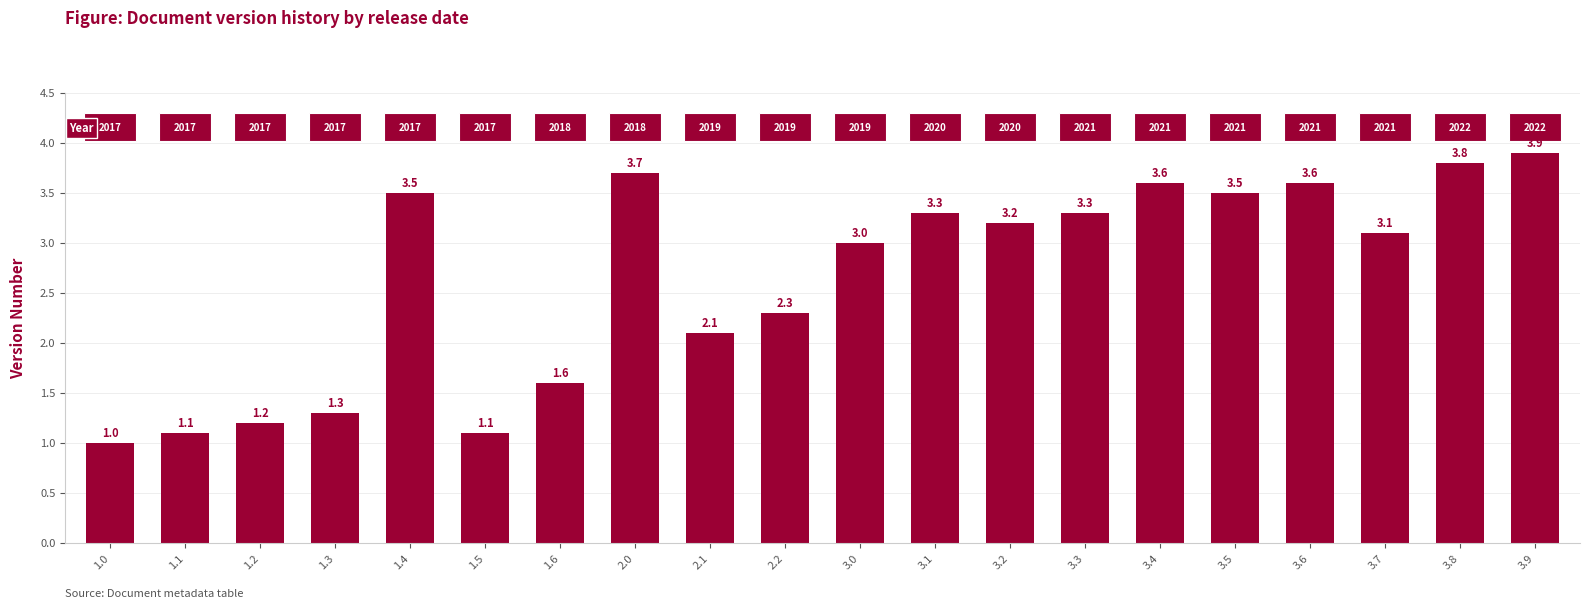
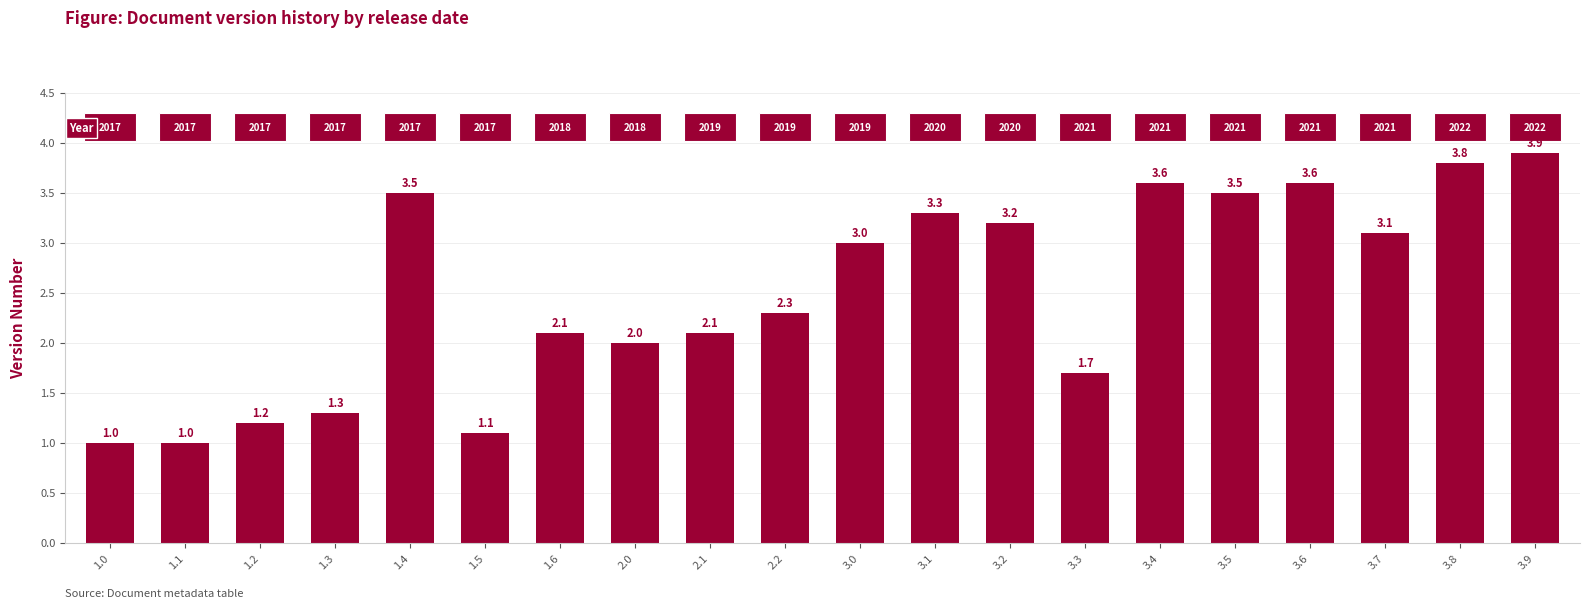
  {
    "1.0": 1.0,
-   "1.1": 1.1,
+   "1.1": 1.0,
    "1.2": 1.2,
    "1.3": 1.3,
    "1.4": 3.5,
    "1.5": 1.1,
-   "1.6": 1.6,
-   "2.0": 3.7,
+   "1.6": 2.1,
+   "2.0": 2.0,
    "2.1": 2.1,
    "2.2": 2.3,
    "3.0": 3.0,
    "3.1": 3.3,
    "3.2": 3.2,
-   "3.3": 3.3,
+   "3.3": 1.7,
    "3.4": 3.6,
    "3.5": 3.5,
    "3.6": 3.6,
    "3.7": 3.1,
    "3.8": 3.8
  }
